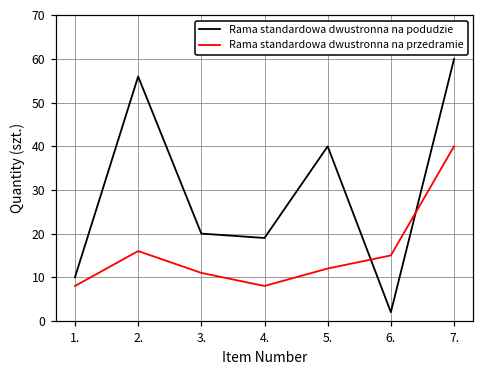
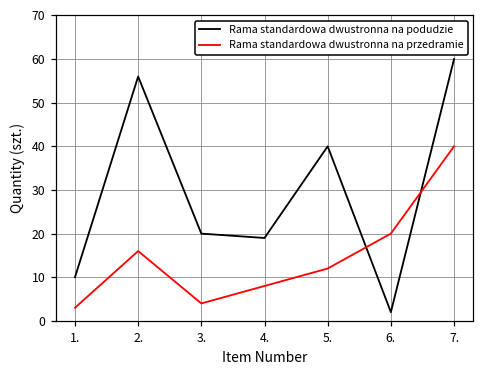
  {
    "Rama standardowa dwustronna na podudzie": {
      "1.": 10,
      "2.": 56,
      "3.": 20,
      "4.": 19,
      "5.": 40,
      "6.": 2,
      "7.": 60
    },
    "Rama standardowa dwustronna na przedramie": {
-     "1.": 8,
+     "1.": 3,
      "2.": 16,
-     "3.": 11,
+     "3.": 4,
      "4.": 8,
      "5.": 12,
-     "6.": 15,
+     "6.": 20,
      "7.": 40
    }
  }
